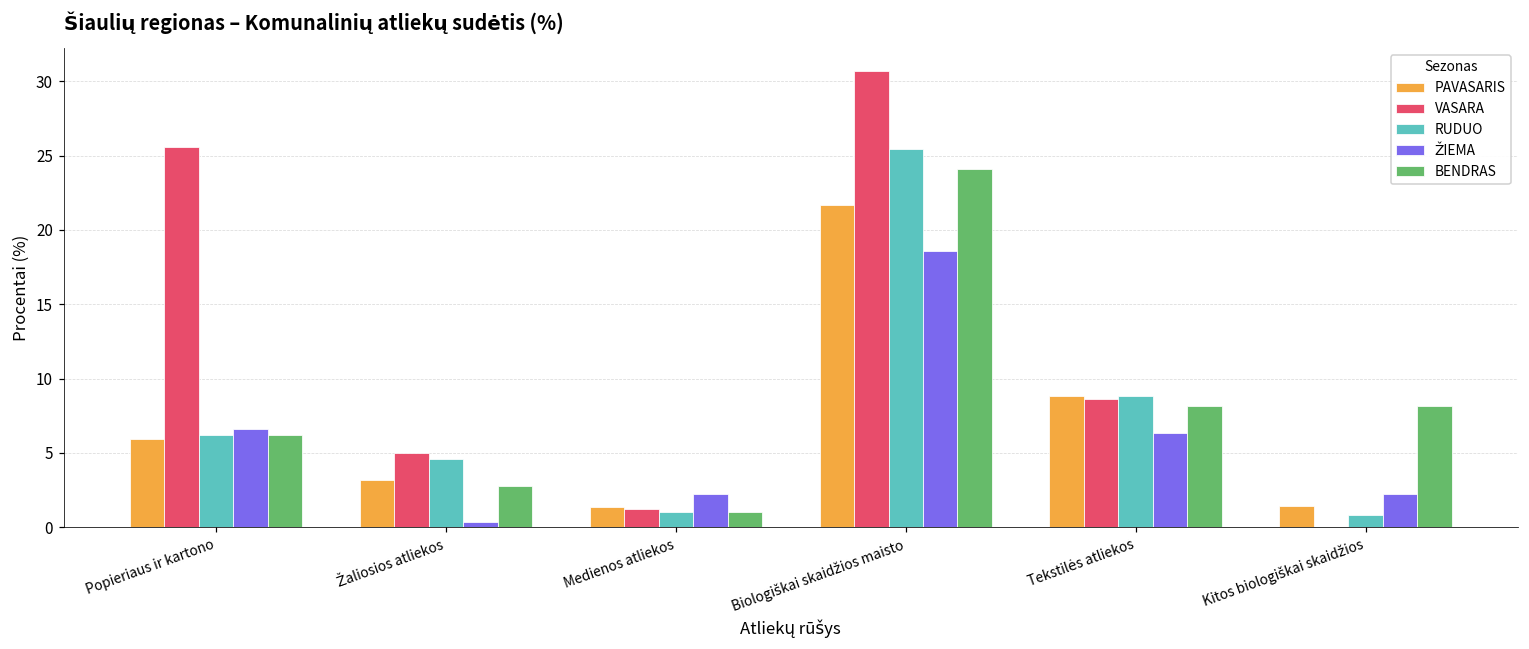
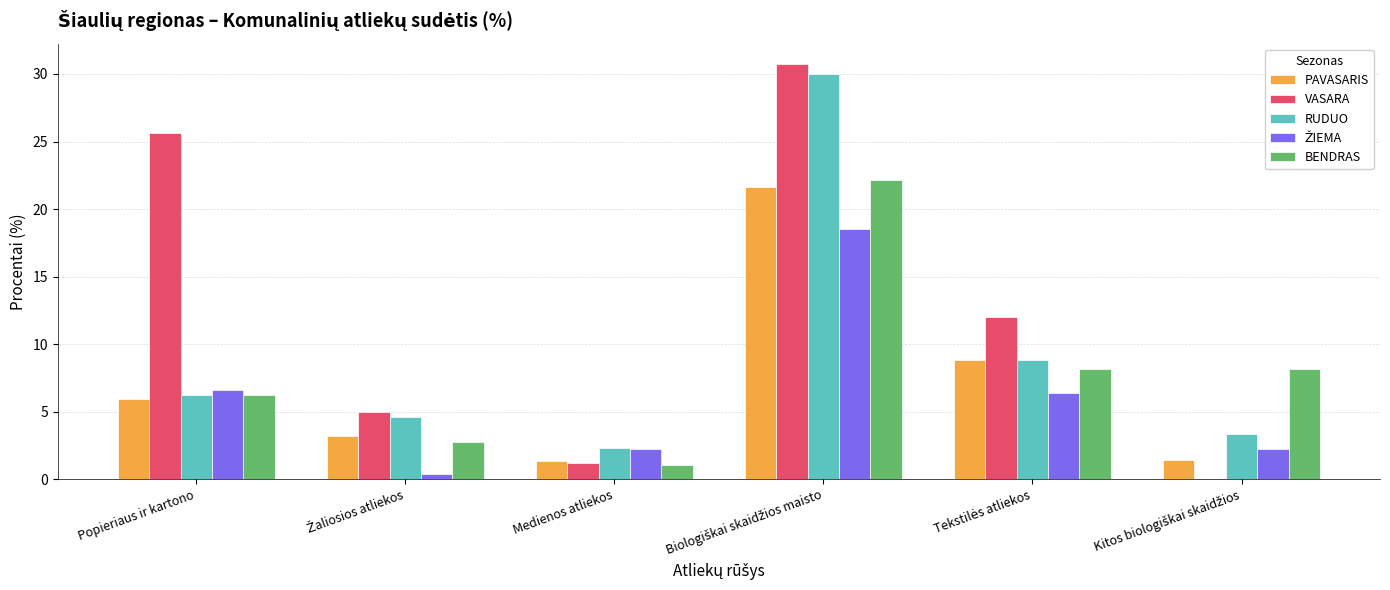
  {
    "PAVASARIS": {
      "Popieriaus ir kartono": 5.9,
      "Žaliosios atliekos": 3.2,
      "Medienos atliekos": 1.3,
      "Biologiškai skaidžios maisto": 21.7,
      "Tekstilės atliekos": 8.8,
      "Kitos biologiškai skaidžios": 1.4
    },
    "VASARA": {
      "Popieriaus ir kartono": 25.6,
      "Žaliosios atliekos": 5.0,
      "Medienos atliekos": 1.2,
      "Biologiškai skaidžios maisto": 30.7,
-     "Tekstilės atliekos": 8.6,
+     "Tekstilės atliekos": 12.0,
      "Kitos biologiškai skaidžios": 0.0
    },
    "RUDUO": {
      "Popieriaus ir kartono": 6.2,
      "Žaliosios atliekos": 4.6,
-     "Medienos atliekos": 1.0,
-     "Biologiškai skaidžios maisto": 25.5,
+     "Medienos atliekos": 2.3,
+     "Biologiškai skaidžios maisto": 30.0,
      "Tekstilės atliekos": 8.8,
-     "Kitos biologiškai skaidžios": 0.8
+     "Kitos biologiškai skaidžios": 3.3
    },
    "ŽIEMA": {
      "Popieriaus ir kartono": 6.6,
      "Žaliosios atliekos": 0.4,
      "Medienos atliekos": 2.2,
      "Biologiškai skaidžios maisto": 18.6,
      "Tekstilės atliekos": 6.4,
      "Kitos biologiškai skaidžios": 2.2
    },
    "BENDRAS": {
      "Popieriaus ir kartono": 6.2,
      "Žaliosios atliekos": 2.8,
      "Medienos atliekos": 1.0,
-     "Biologiškai skaidžios maisto": 24.1,
+     "Biologiškai skaidžios maisto": 22.1,
      "Tekstilės atliekos": 8.2,
      "Kitos biologiškai skaidžios": 8.2
    }
  }
